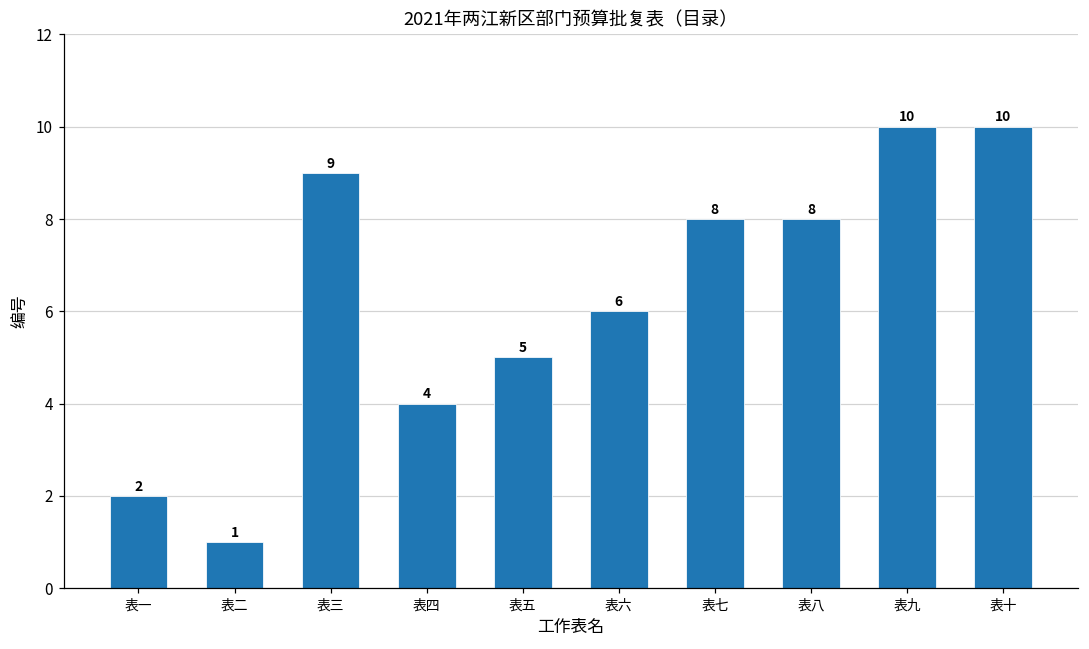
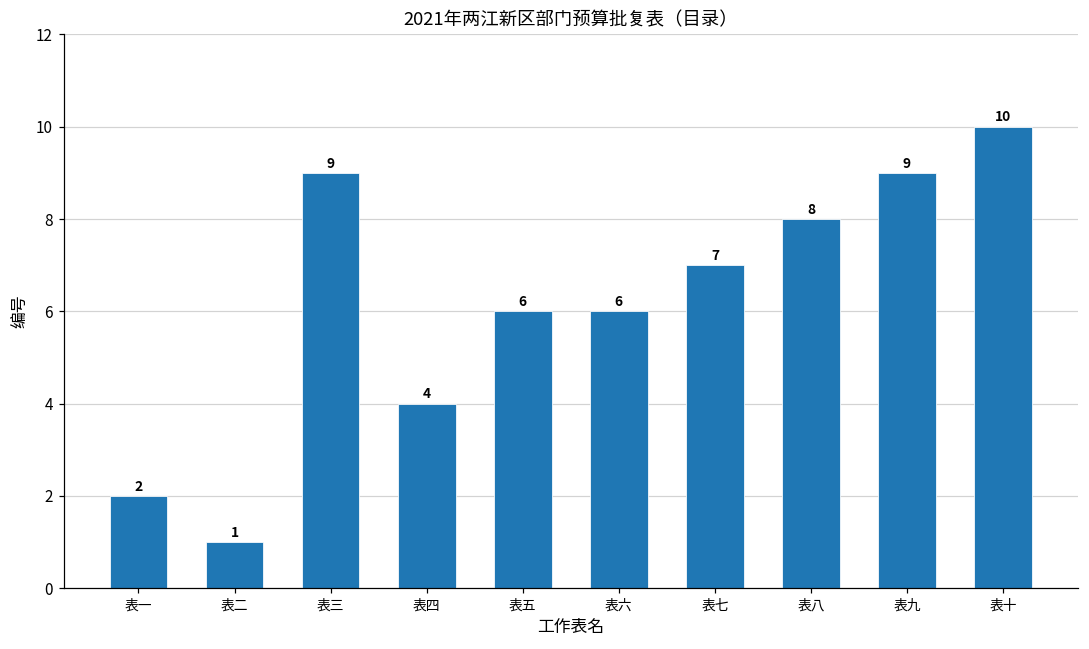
  {
    "表一": 2,
    "表二": 1,
    "表三": 9,
    "表四": 4,
-   "表五": 5,
+   "表五": 6,
    "表六": 6,
-   "表七": 8,
+   "表七": 7,
    "表八": 8,
-   "表九": 10,
+   "表九": 9,
    "表十": 10
  }
